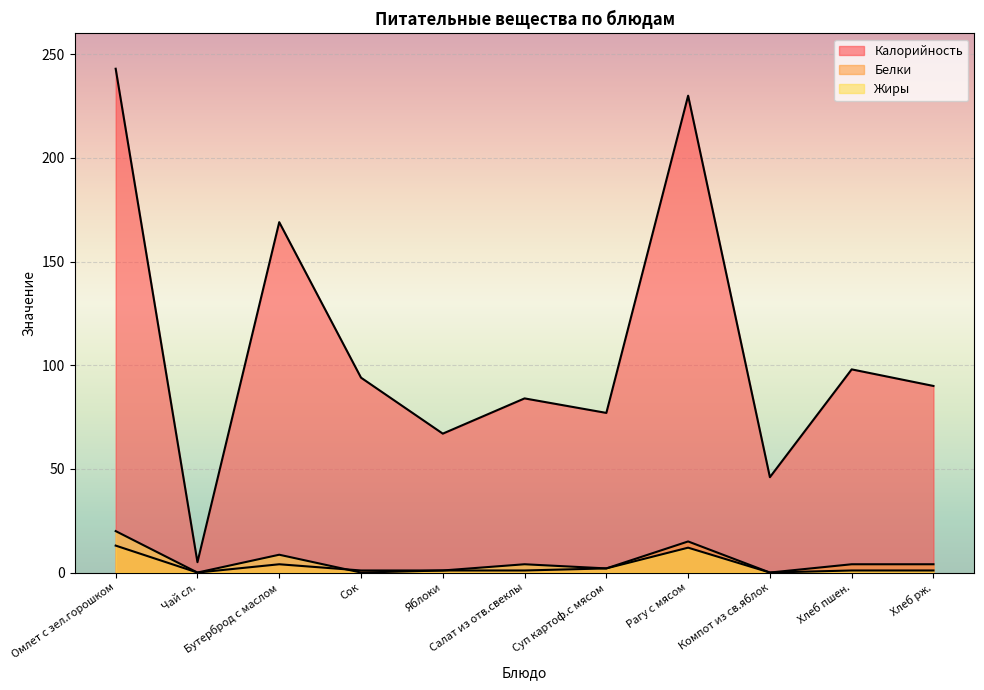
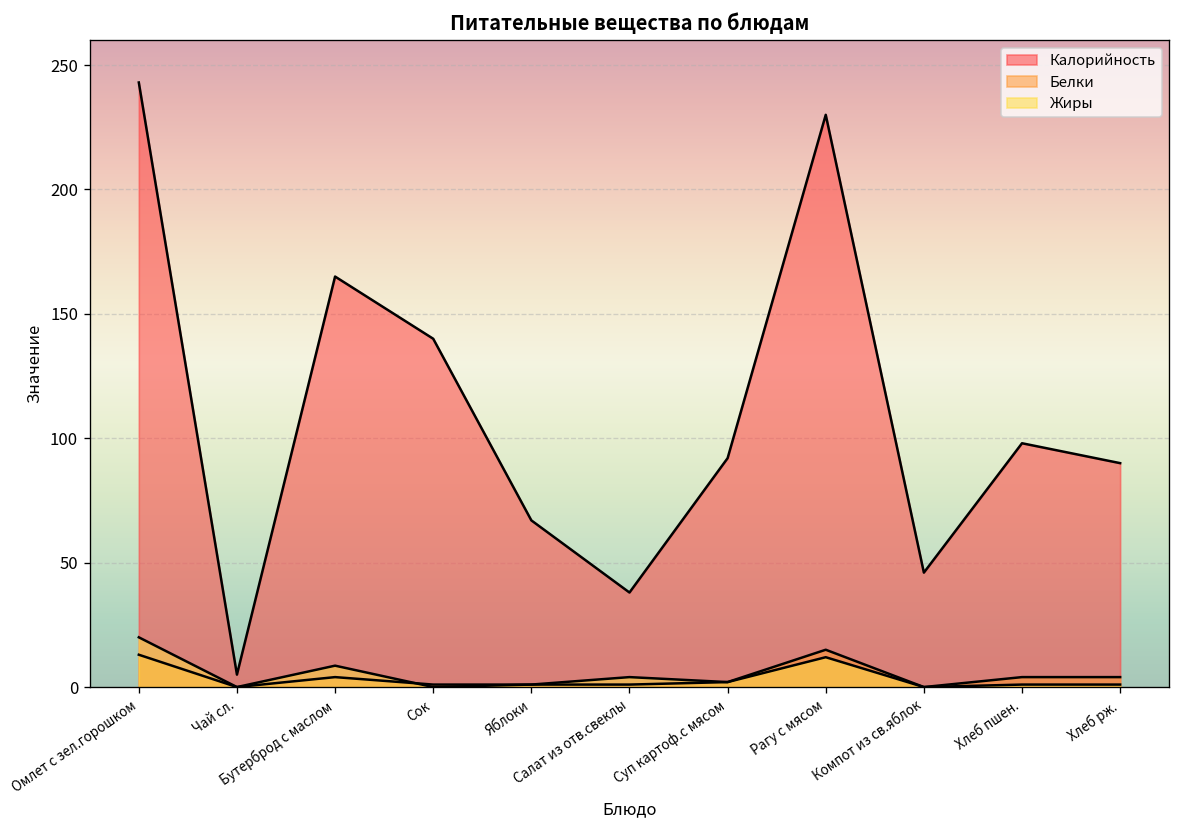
  {
    "Калорийность": {
      "Омлет с зел.горошком": 243,
      "Чай сл.": 5,
-     "Бутерброд с маслом": 169,
-     "Сок": 94,
+     "Бутерброд с маслом": 165,
+     "Сок": 140,
      "Яблоки": 67,
-     "Салат из отв.свеклы": 84,
-     "Суп картоф.с мясом": 77,
+     "Салат из отв.свеклы": 38,
+     "Суп картоф.с мясом": 92,
      "Рагу с мясом": 230,
      "Компот из св.яблок": 46,
      "Хлеб пшен.": 98,
      "Хлеб рж.": 90
    }
  }
